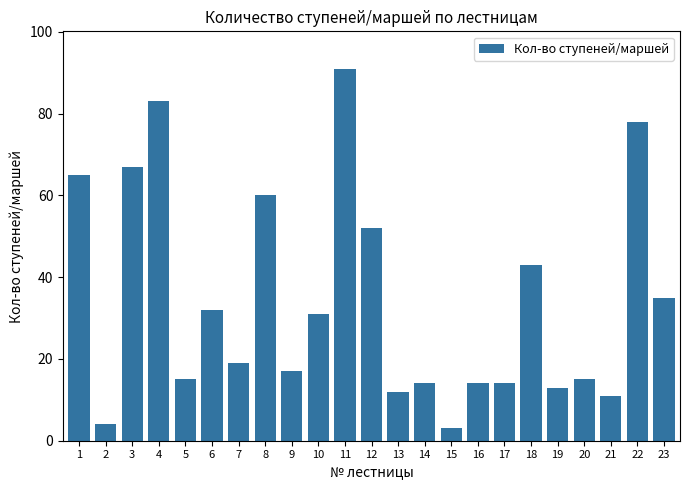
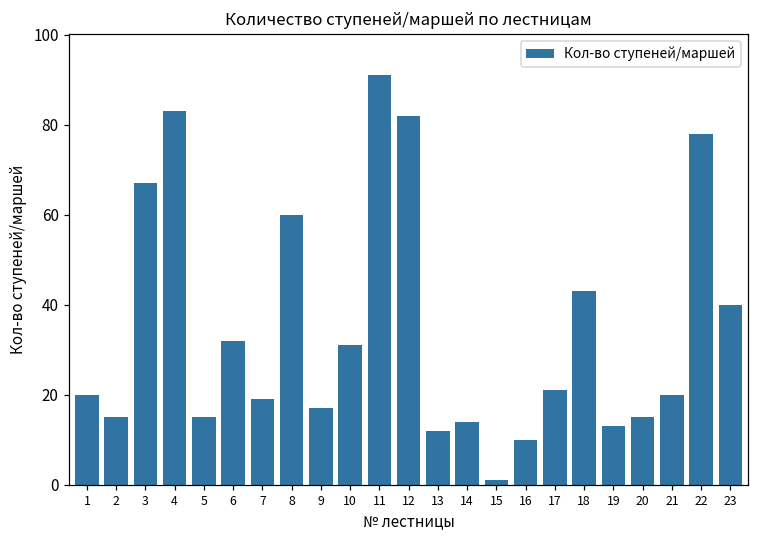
  {
-   "1": 65,
-   "2": 4,
+   "1": 20,
+   "2": 15,
    "3": 67,
    "4": 83,
    "5": 15,
    "6": 32,
    "7": 19,
    "8": 60,
    "9": 17,
    "10": 31,
    "11": 91,
-   "12": 52,
+   "12": 82,
    "13": 12,
    "14": 14,
-   "15": 3,
-   "16": 14,
-   "17": 14,
+   "15": 1,
+   "16": 10,
+   "17": 21,
    "18": 43,
    "19": 13,
    "20": 15,
-   "21": 11,
+   "21": 20,
    "22": 78,
-   "23": 35
+   "23": 40
  }
